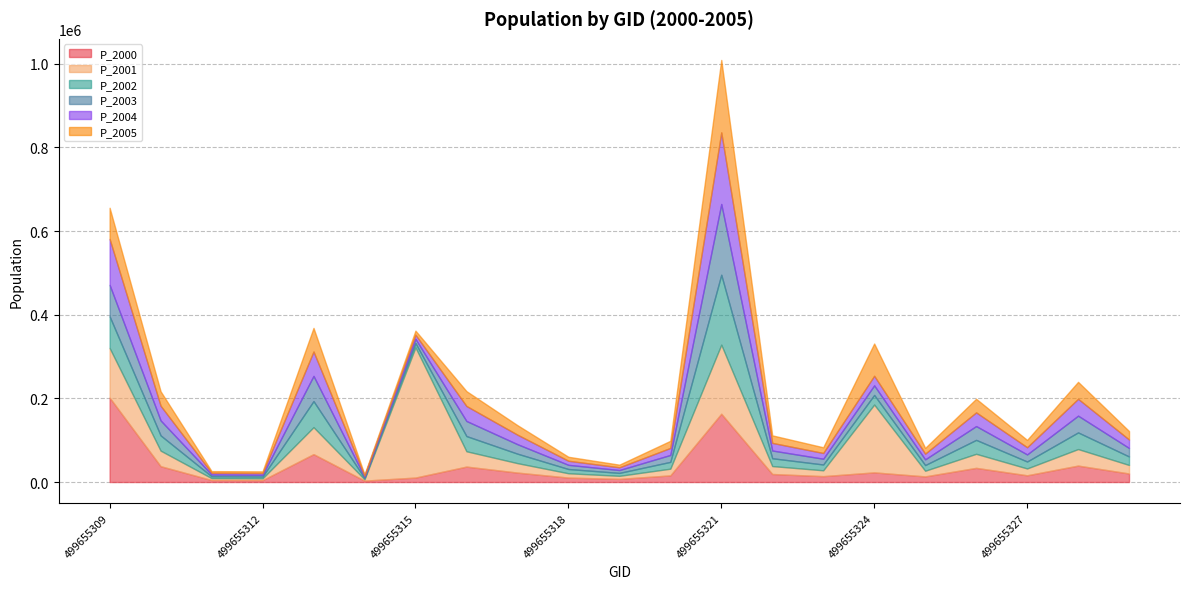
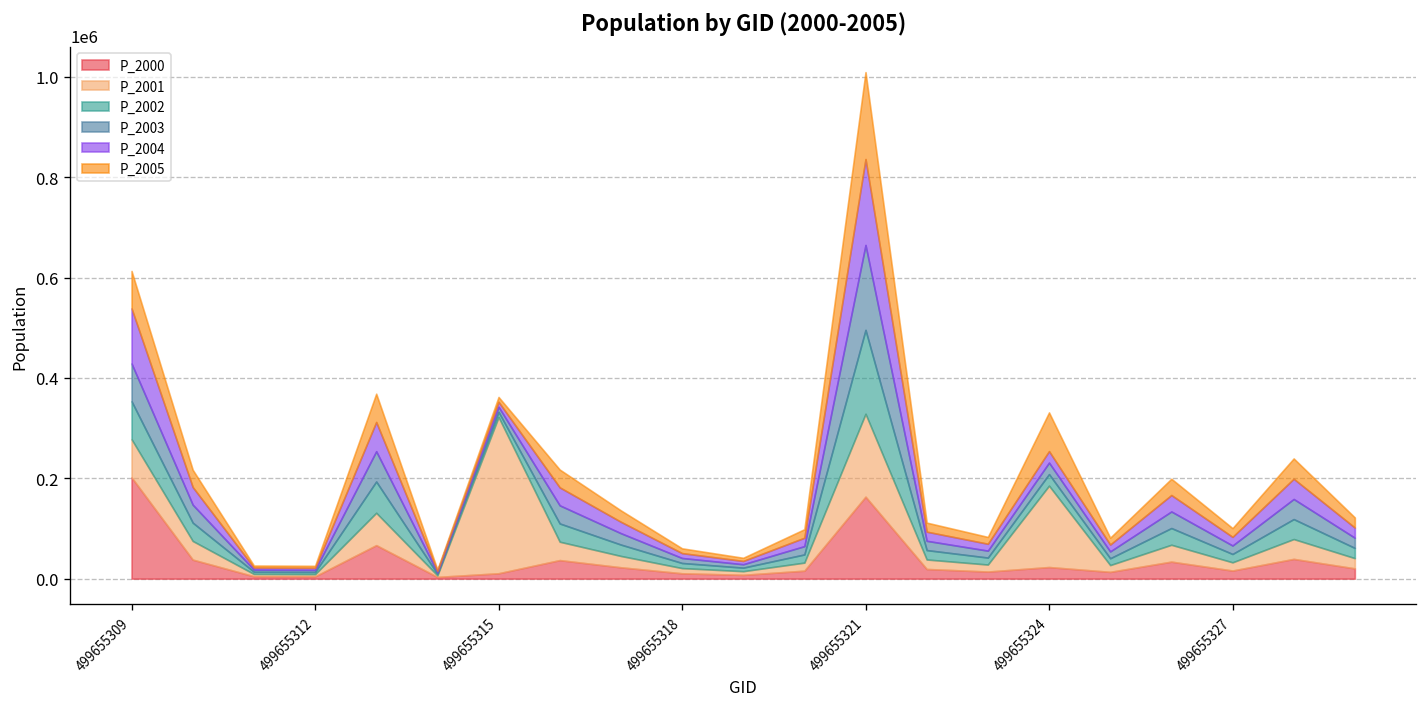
  {
    "P_2000": {
      "499655309": 200000,
      "499655315": 10000,
      "499655318": 10000,
      "499655321": 160000,
      "499655324": 20000,
      "499655327": 20000
    },
    "P_2001": {
-     "499655309": 120000,
+     "499655309": 80000,
      "499655315": 310000,
      "499655318": 10000,
      "499655321": 170000,
      "499655324": 160000,
      "499655327": 20000
    },
    "P_2004": {
      "499655309": 110000,
      "499655315": 10000,
      "499655318": 10000,
      "499655321": 170000,
      "499655324": 20000,
      "499655327": 20000
    },
    "P_2005": {
      "499655309": 70000,
      "499655315": 10000,
      "499655318": 10000,
      "499655321": 170000,
      "499655324": 80000,
      "499655327": 20000
    }
  }
